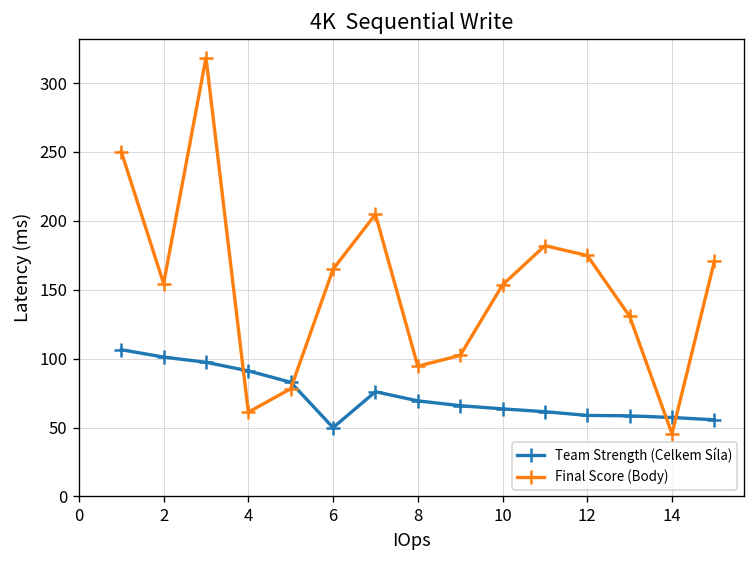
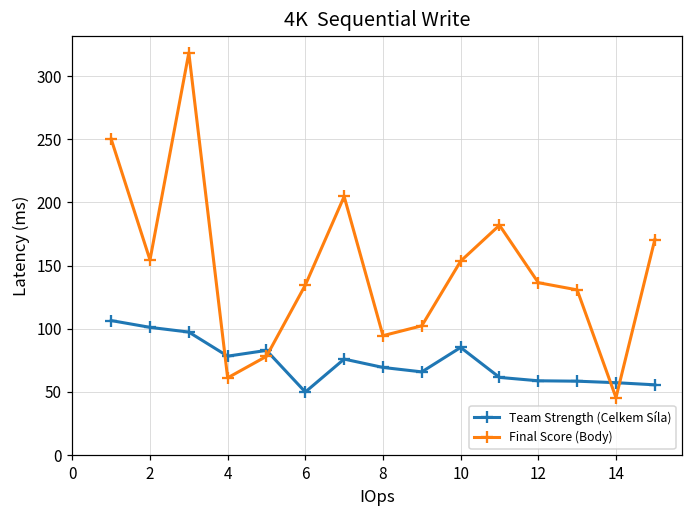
  {
    "Team Strength (Celkem Síla)": {
      "2": 101,
-     "4": 91,
+     "4": 78,
      "6": 50,
      "8": 69,
-     "10": 64,
+     "10": 85,
      "12": 59,
      "14": 57
    },
    "Final Score (Body)": {
      "2": 154,
      "4": 61,
-     "6": 165,
+     "6": 135,
      "8": 95,
      "10": 154,
-     "12": 175,
+     "12": 136,
      "14": 45
    }
  }
